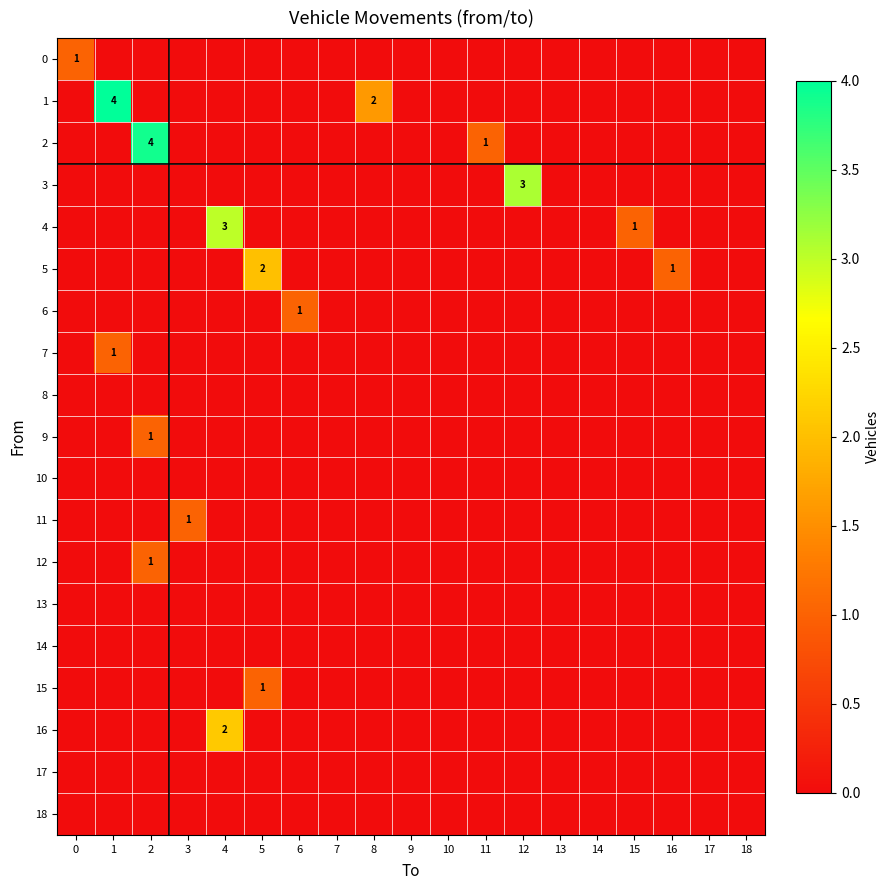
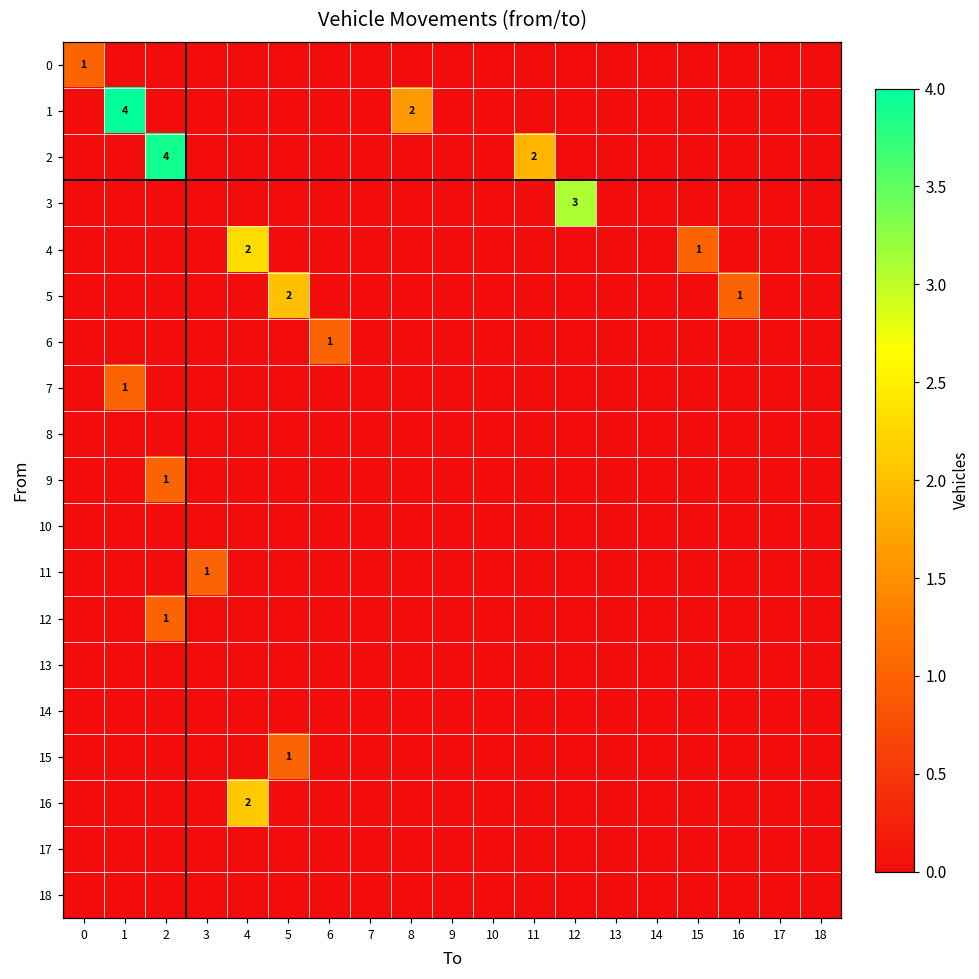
  {
    "0": {
      "0": 1
    },
    "1": {
      "1": 4,
      "8": 2
    },
    "2": {
      "2": 4,
-     "11": 1
+     "11": 2
    },
    "3": {
      "12": 3
    },
    "4": {
-     "4": 3,
+     "4": 2,
      "15": 1
    },
    "5": {
      "5": 2,
      "16": 1
    },
    "6": {
      "6": 1
    },
    "7": {
      "1": 1
    },
    "9": {
      "2": 1
    },
    "11": {
      "3": 1
    },
    "12": {
      "2": 1
    },
    "15": {
      "5": 1
    },
    "16": {
      "4": 2
    }
  }
